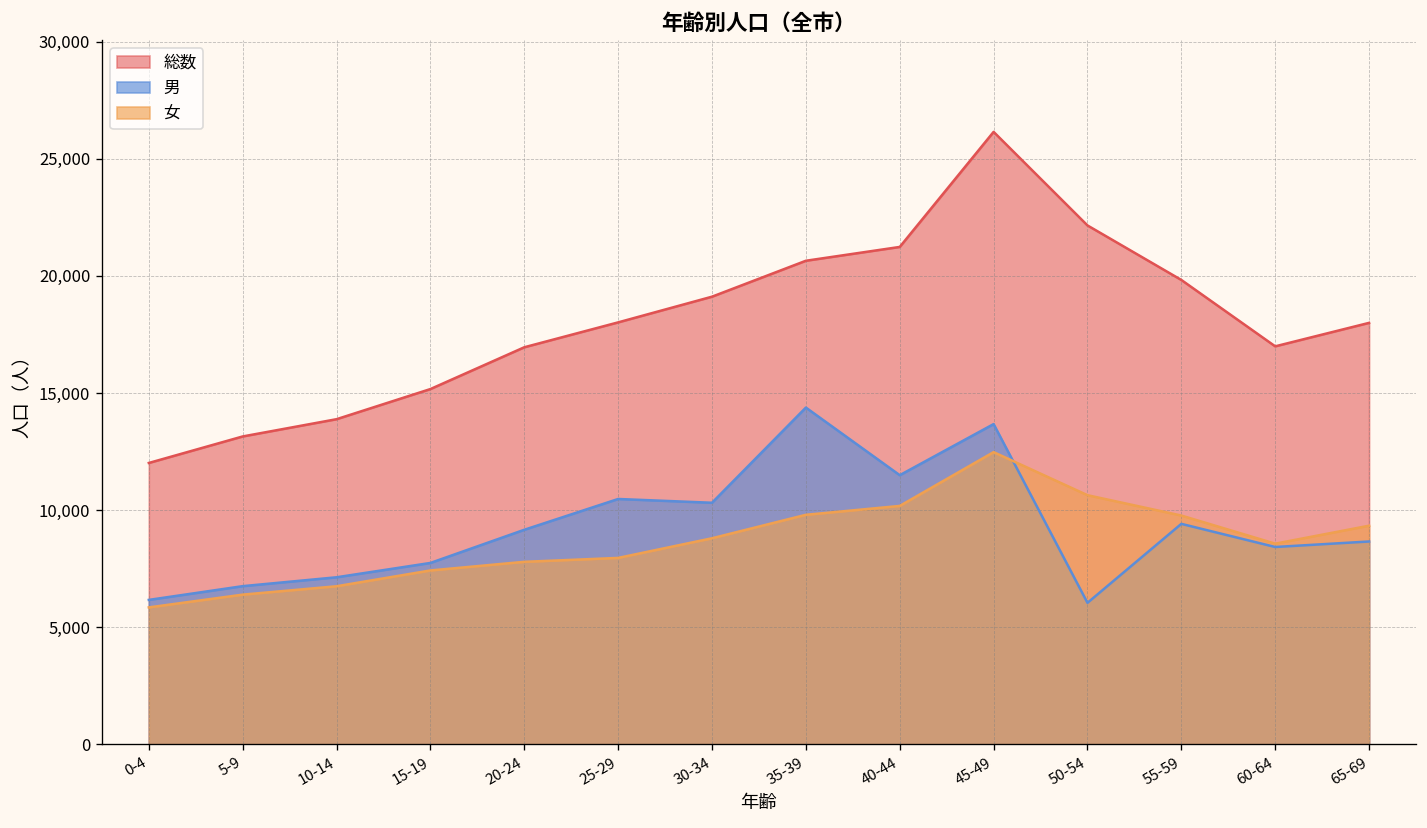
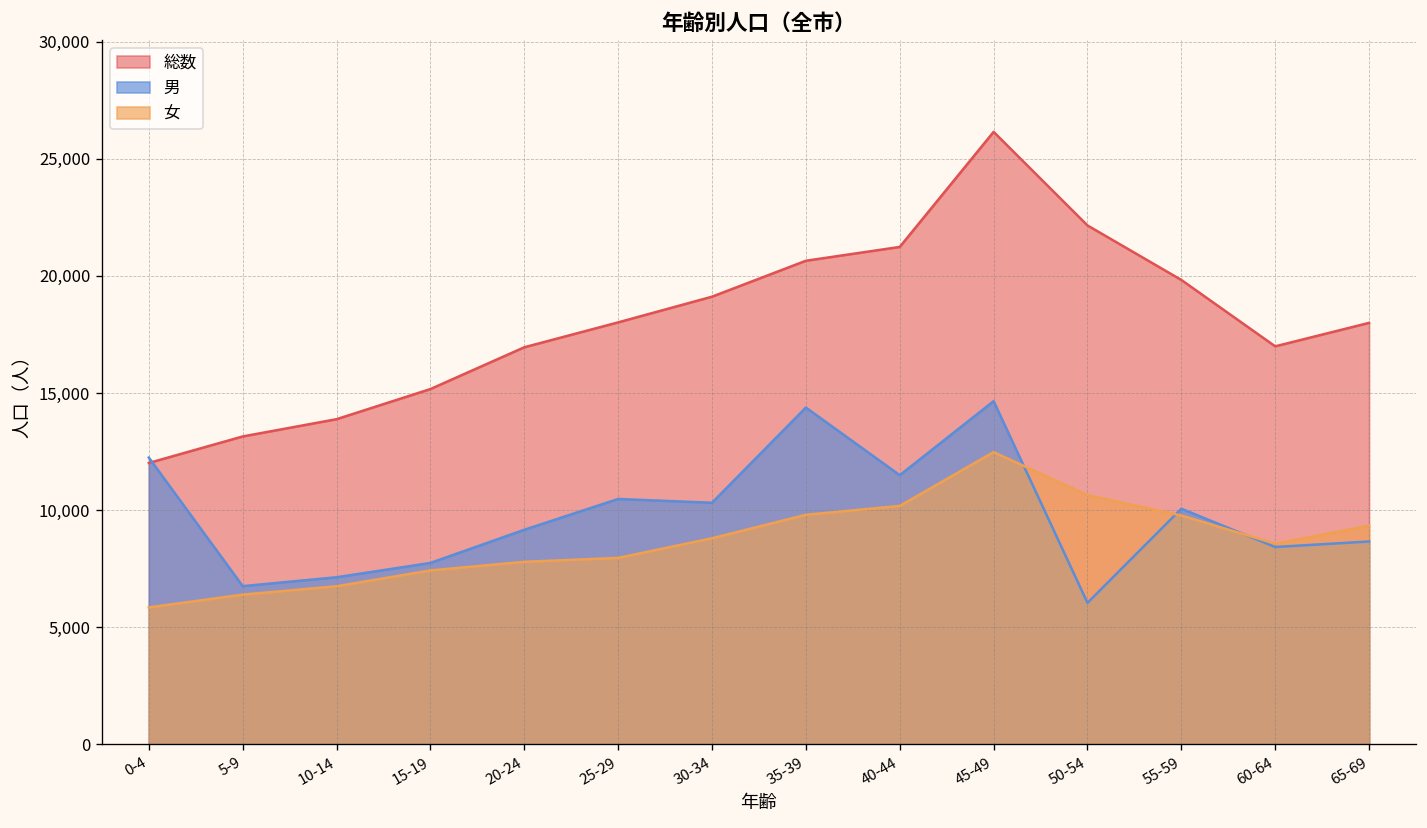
  {
    "男": {
-     "0-4": "6,200",
+     "0-4": "12,200",
      "5-9": "6,800",
      "10-14": "7,100",
      "15-19": "7,700",
      "20-24": "9,200",
      "25-29": "10,500",
      "30-34": "10,300",
      "35-39": "14,400",
      "40-44": "11,500",
-     "45-49": "13,700",
+     "45-49": "14,700",
      "50-54": "6,000",
-     "55-59": "9,400",
+     "55-59": "10,100",
      "60-64": "8,400",
      "65-69": "8,700"
    }
  }
